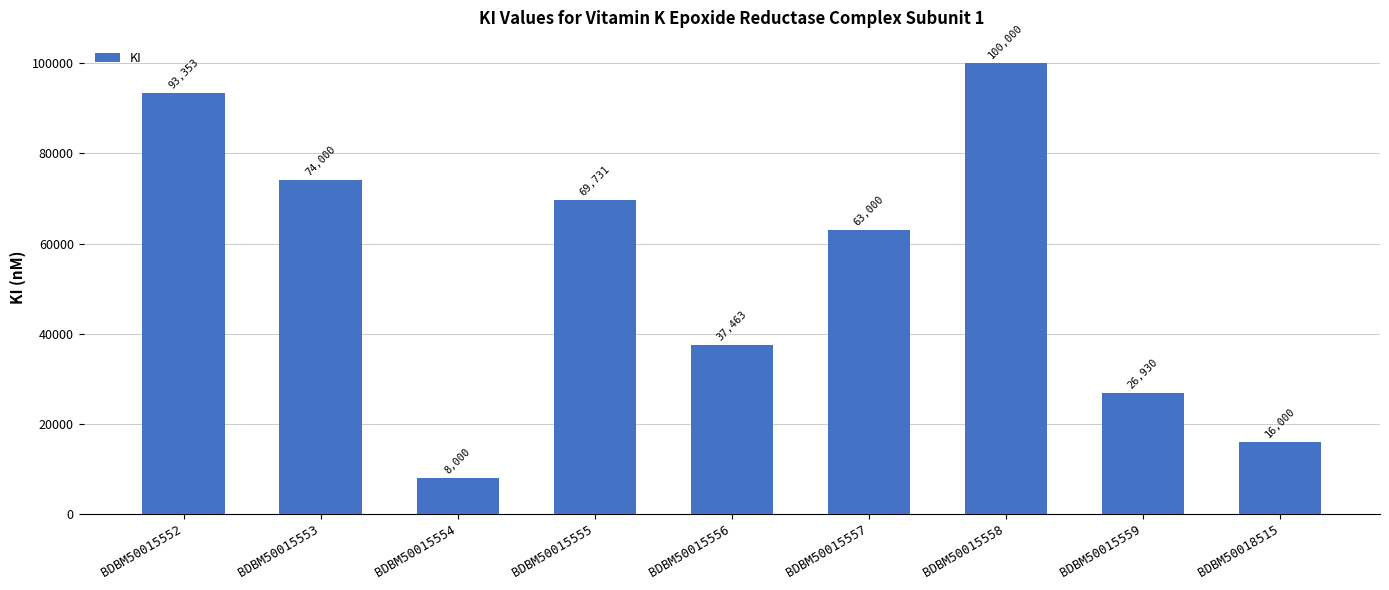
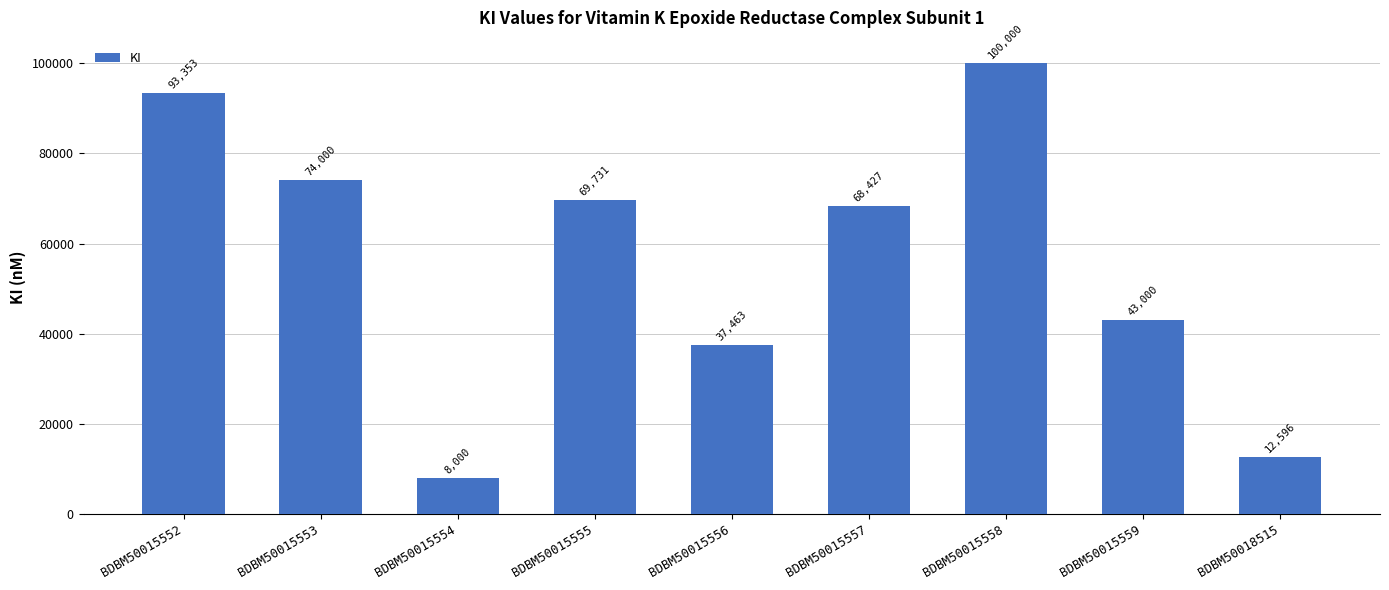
  {
    "BDBM50015552": "93,353",
    "BDBM50015553": "74,000",
    "BDBM50015554": "8,000",
    "BDBM50015555": "69,731",
    "BDBM50015556": "37,463",
-   "BDBM50015557": "63,000",
+   "BDBM50015557": "68,427",
    "BDBM50015558": "100,000",
-   "BDBM50015559": "26,930",
-   "BDBM50018515": "16,000"
+   "BDBM50015559": "43,000",
+   "BDBM50018515": "12,596"
  }
